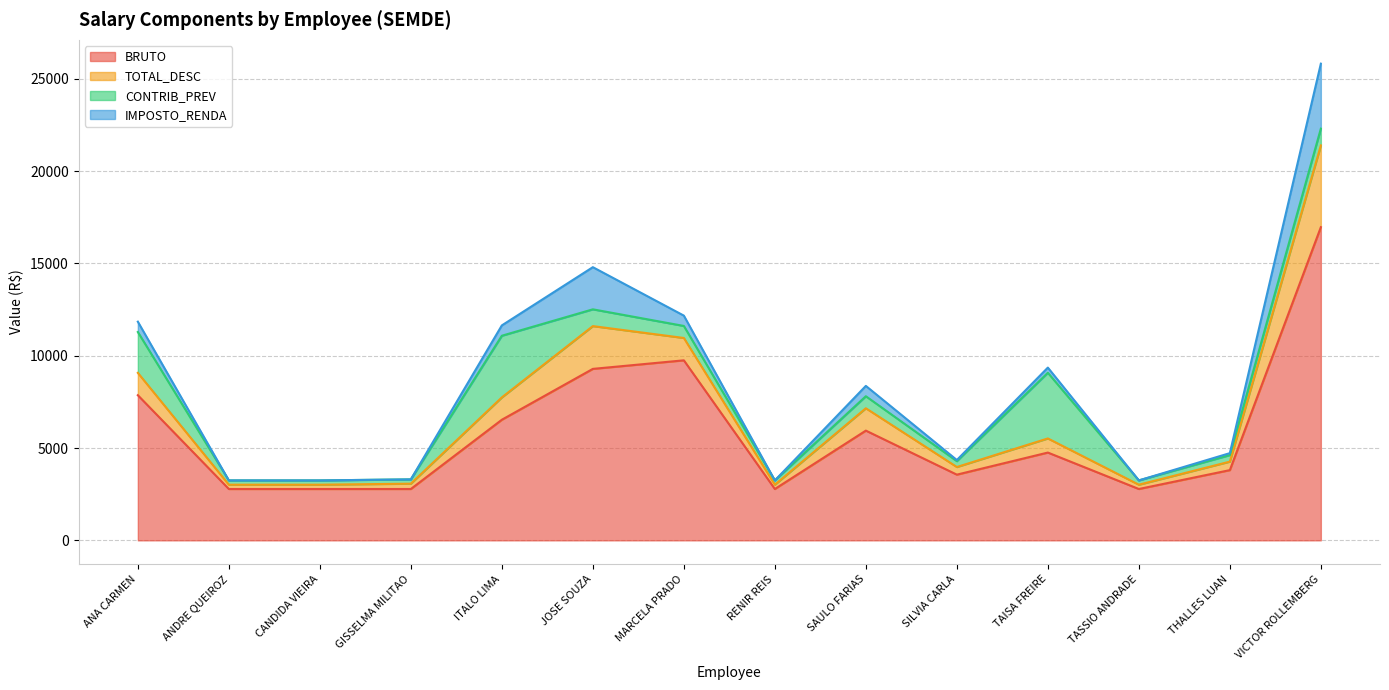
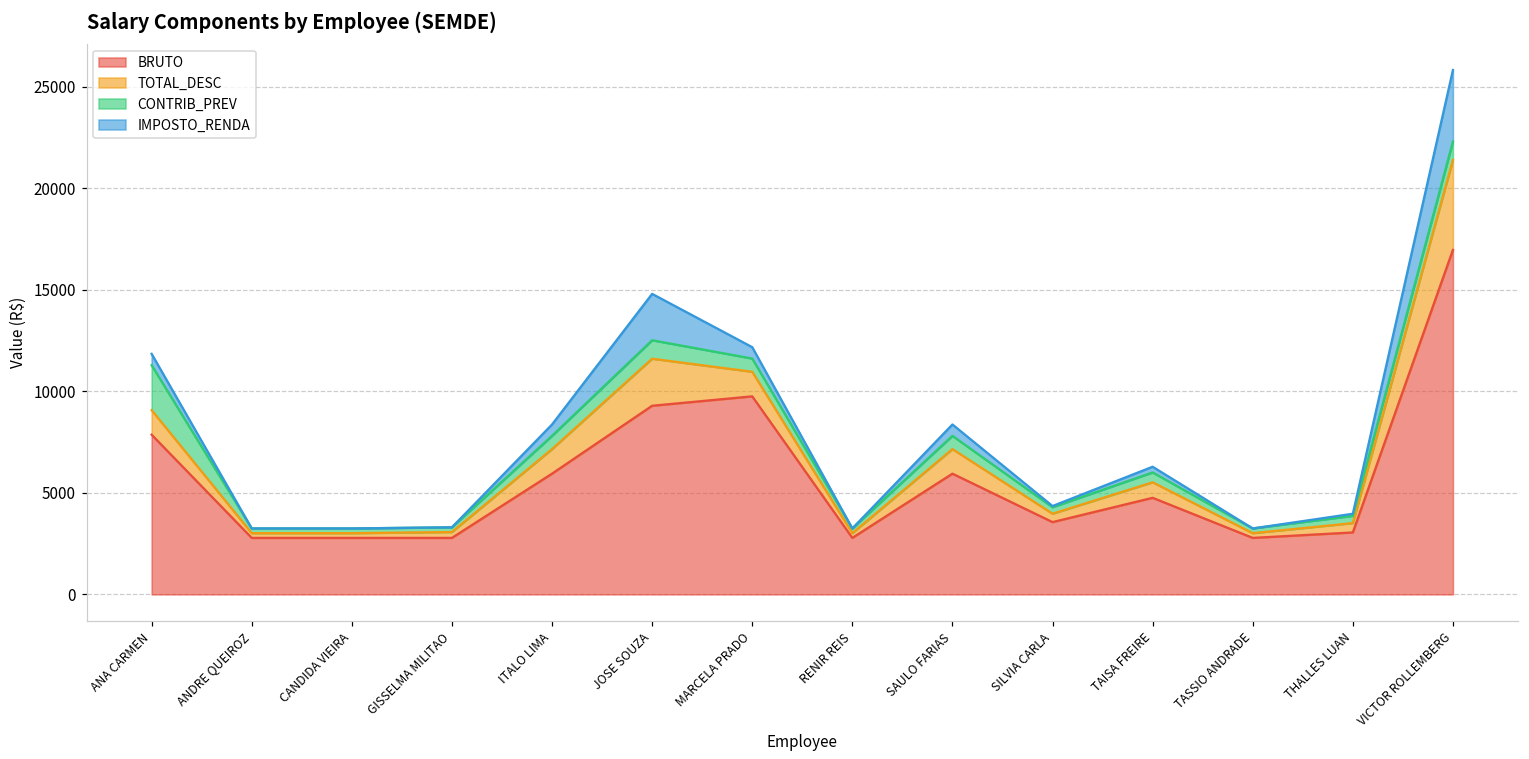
  {
    "BRUTO": {
      "ANA CARMEN": 7900,
      "ANDRE QUEIROZ": 2800,
      "CANDIDA VIEIRA": 2800,
      "GISSELMA MILITAO": 2800,
-     "ITALO LIMA": 6500,
+     "ITALO LIMA": 5900,
      "JOSE SOUZA": 9300,
      "MARCELA PRADO": 9800,
      "RENIR REIS": 2800,
      "SAULO FARIAS": 5900,
      "SILVIA CARLA": 3600,
      "TAISA FREIRE": 4800,
      "TASSIO ANDRADE": 2800,
-     "THALLES LUAN": 3800,
+     "THALLES LUAN": 3100,
      "VICTOR ROLLEMBERG": 17000
    },
    "TOTAL_DESC": {
      "ANA CARMEN": 1200,
      "ANDRE QUEIROZ": 200,
      "CANDIDA VIEIRA": 200,
      "GISSELMA MILITAO": 300,
      "ITALO LIMA": 1200,
      "JOSE SOUZA": 2300,
      "MARCELA PRADO": 1200,
      "RENIR REIS": 200,
      "SAULO FARIAS": 1200,
      "SILVIA CARLA": 400,
      "TAISA FREIRE": 800,
      "TASSIO ANDRADE": 200,
      "THALLES LUAN": 500,
      "VICTOR ROLLEMBERG": 4400
    },
    "CONTRIB_PREV": {
      "ANA CARMEN": 2200,
-     "ITALO LIMA": 3300,
+     "ITALO LIMA": 700,
      "JOSE SOUZA": 900,
      "MARCELA PRADO": 700,
      "SAULO FARIAS": 700,
-     "TAISA FREIRE": 3600,
+     "TAISA FREIRE": 500,
      "VICTOR ROLLEMBERG": 900
    },
    "IMPOSTO_RENDA": {
      "ANA CARMEN": 600,
      "ITALO LIMA": 600,
      "JOSE SOUZA": 2300,
      "MARCELA PRADO": 600,
      "SAULO FARIAS": 600,
      "TAISA FREIRE": 300,
      "VICTOR ROLLEMBERG": 3500
    }
  }
